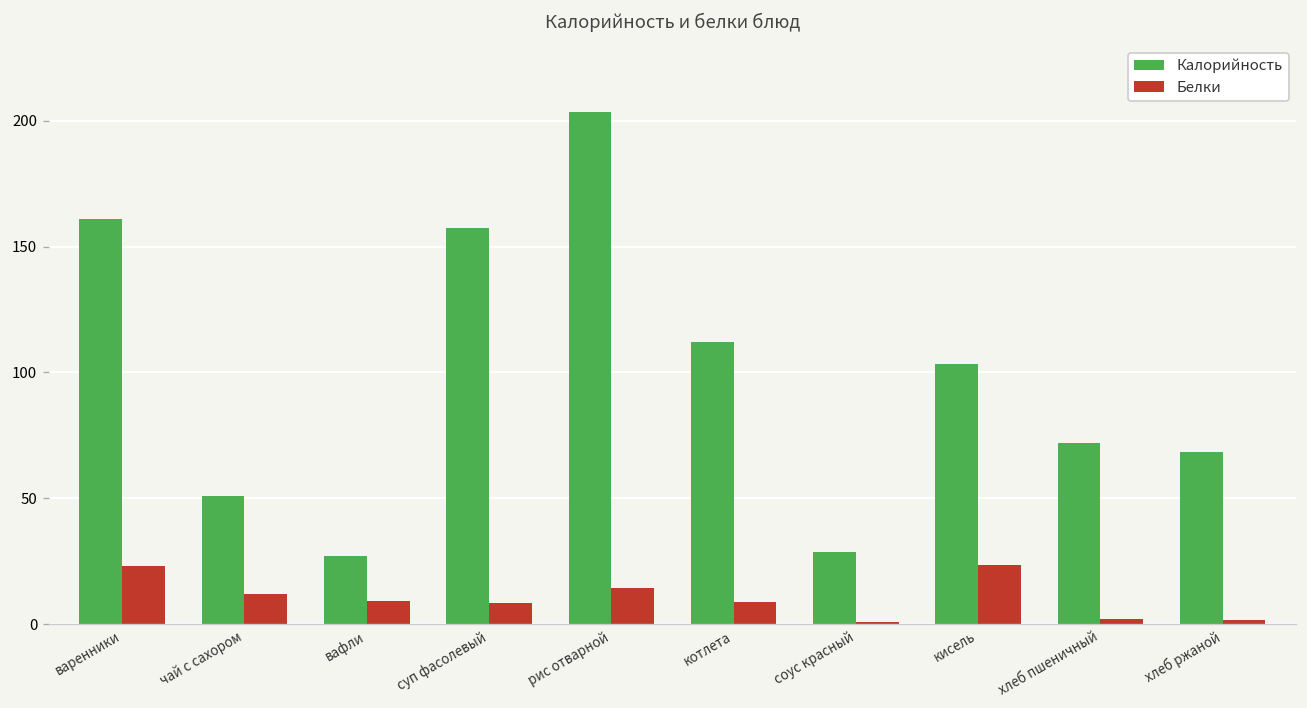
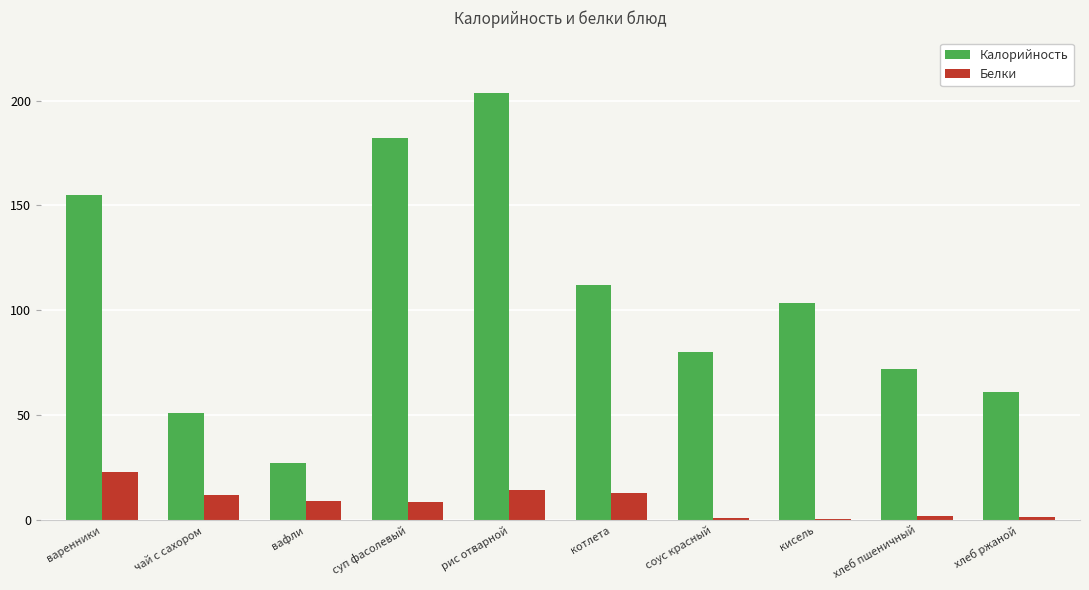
  {
    "Калорийность": {
-     "варенники": 161,
+     "варенники": 155,
      "чай с сахором": 51,
      "вафли": 27,
-     "суп фасолевый": 157,
+     "суп фасолевый": 182,
      "рис отварной": 204,
      "котлета": 112,
-     "соус красный": 29,
+     "соус красный": 80,
      "кисель": 104,
      "хлеб пшеничный": 72,
-     "хлеб ржаной": 68
+     "хлеб ржаной": 61
    },
    "Белки": {
      "варенники": 23,
      "чай с сахором": 12,
      "вафли": 9,
      "суп фасолевый": 8,
      "рис отварной": 14,
-     "котлета": 9,
-     "кисель": 24,
+     "котлета": 13,
+     "кисель": 1,
      "хлеб пшеничный": 2,
      "хлеб ржаной": 2
    }
  }
